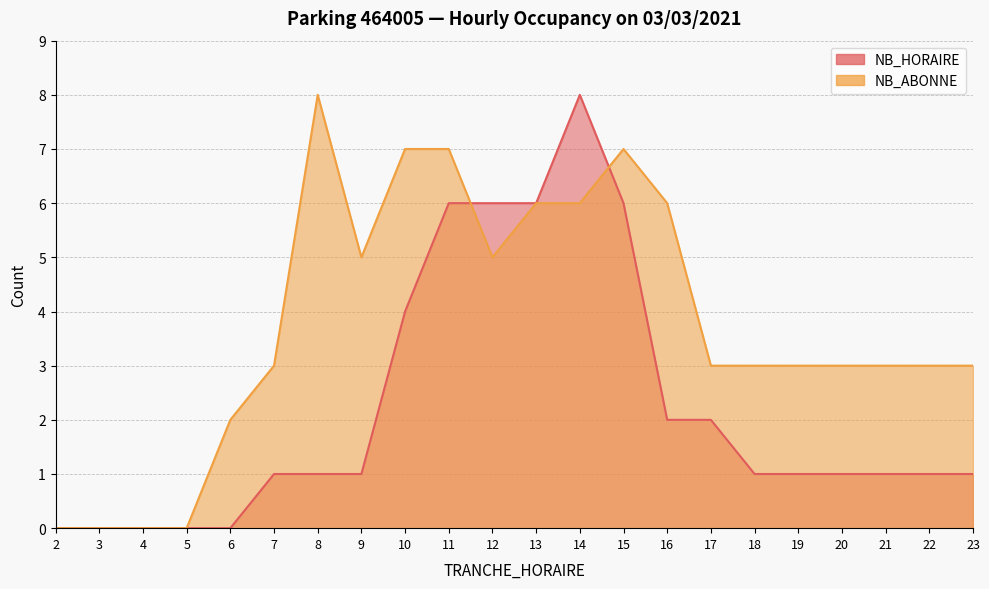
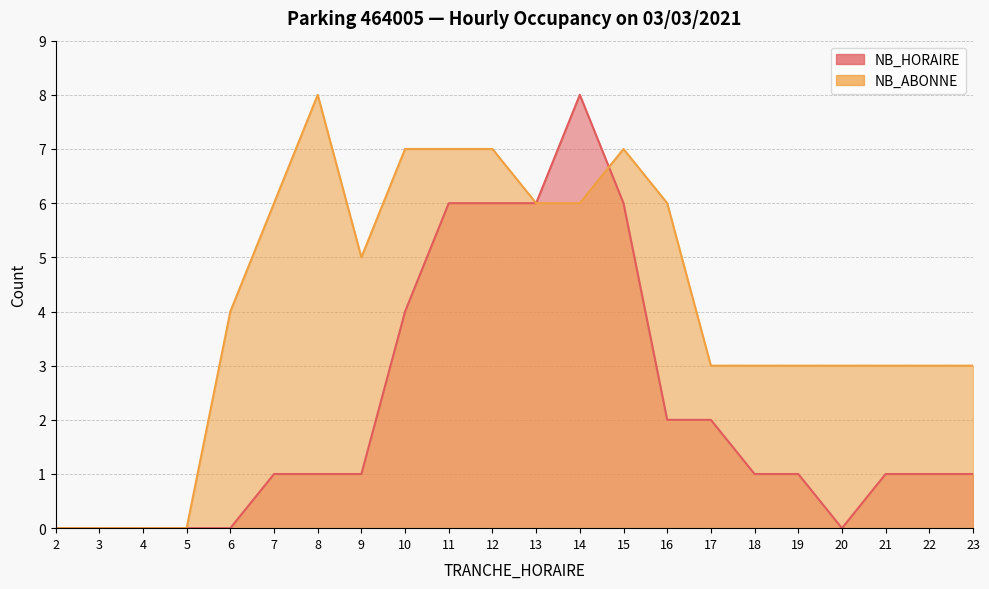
  {
    "NB_HORAIRE": {
      "6": 0,
      "7": 1,
      "8": 1,
      "9": 1,
      "10": 4,
      "11": 6,
      "12": 6,
      "14": 8,
      "15": 6,
      "16": 2,
      "17": 2,
      "18": 1,
      "19": 1,
-     "20": 1,
+     "20": 0,
      "21": 1,
      "22": 1,
      "23": 1
    },
    "NB_ABONNE": {
-     "6": 2,
-     "7": 3,
+     "6": 4,
+     "7": 6,
      "8": 8,
      "9": 5,
      "10": 7,
      "11": 7,
-     "12": 5,
+     "12": 7,
      "14": 6,
      "15": 7,
      "16": 6,
      "17": 3,
      "18": 3,
      "19": 3,
      "20": 3,
      "21": 3,
      "22": 3,
      "23": 3
    }
  }
